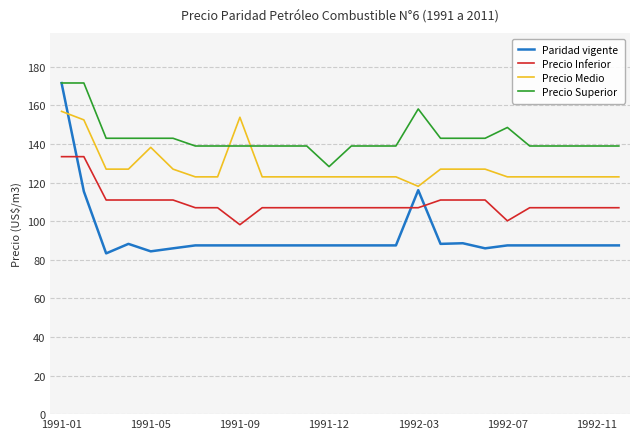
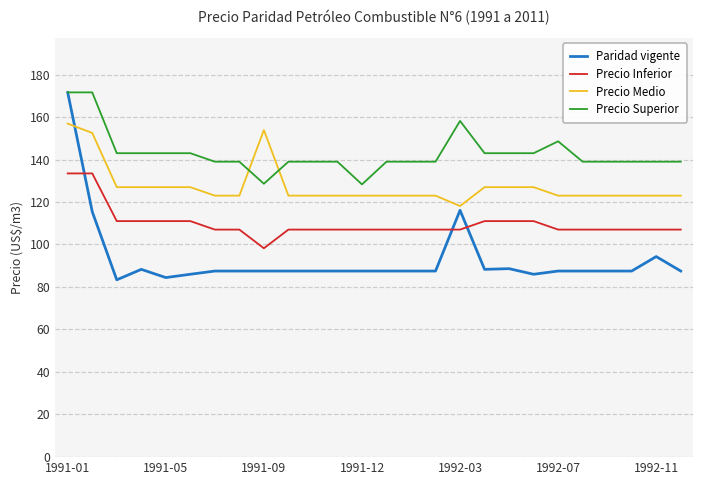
  {
    "Paridad vigente": {
      "1991-05": 84,
      "1991-09": 87,
      "1991-12": 87,
      "1992-03": 116,
      "1992-07": 87,
-     "1992-11": 87
+     "1992-11": 94
    },
    "Precio Inferior": {
      "1991-01": 133,
      "1991-05": 111,
      "1991-09": 98,
      "1991-12": 107,
      "1992-03": 107,
-     "1992-07": 100,
+     "1992-07": 107,
      "1992-11": 107
    },
    "Precio Medio": {
      "1991-01": 157,
-     "1991-05": 138,
+     "1991-05": 127,
      "1991-09": 154,
      "1991-12": 123,
      "1992-03": 118,
      "1992-07": 123,
      "1992-11": 123
    },
    "Precio Superior": {
      "1991-05": 143,
-     "1991-09": 139,
+     "1991-09": 129,
      "1991-12": 128,
      "1992-03": 158,
      "1992-07": 149,
      "1992-11": 139
    }
  }
